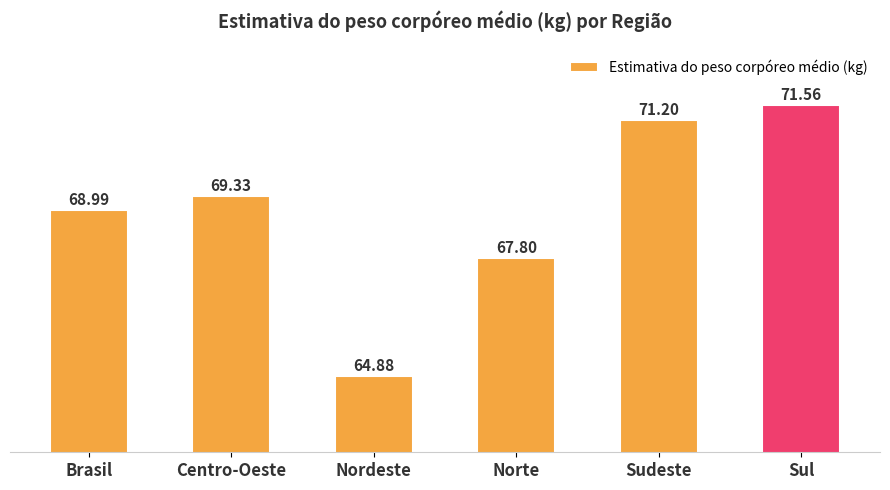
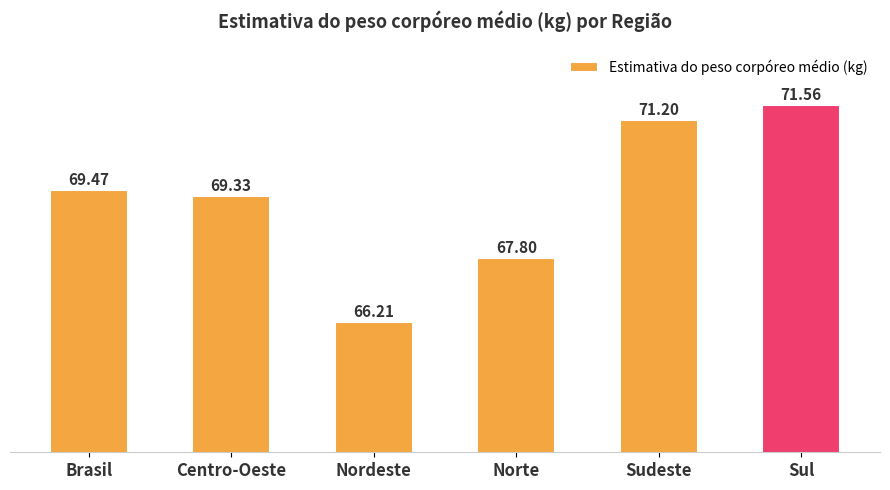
  {
-   "Brasil": 68.99,
+   "Brasil": 69.47,
    "Centro-Oeste": 69.33,
-   "Nordeste": 64.88,
+   "Nordeste": 66.21,
    "Norte": 67.80,
    "Sudeste": 71.20,
    "Sul": 71.56
  }
